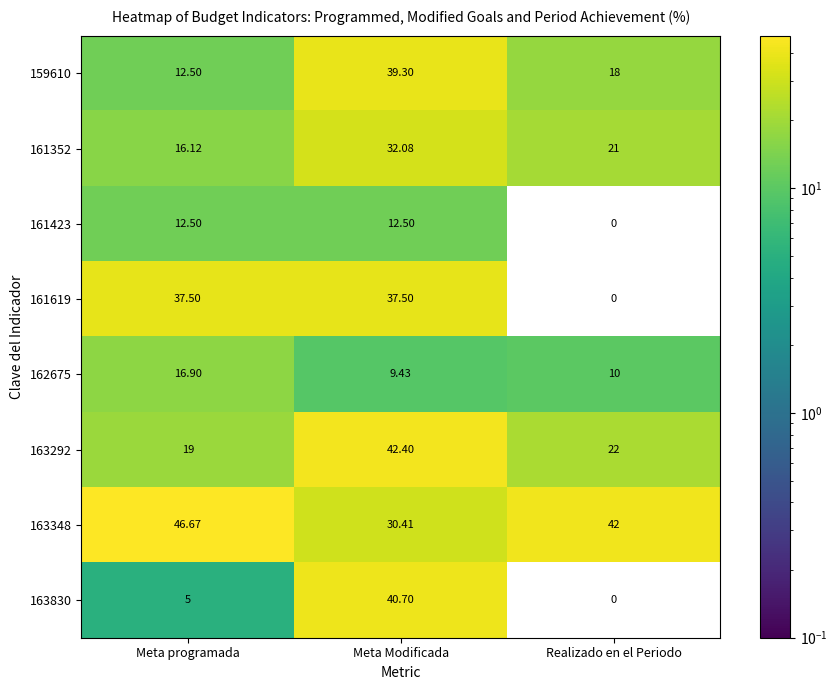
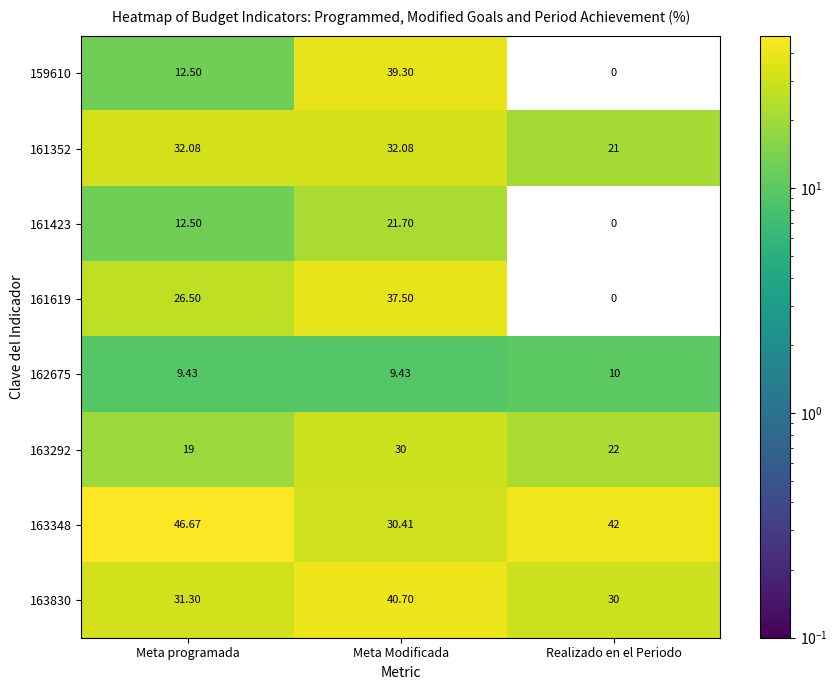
  {
    "159610": {
      "Meta programada": 12.50,
      "Meta Modificada": 39.30,
-     "Realizado en el Periodo": 18
+     "Realizado en el Periodo": 0
    },
    "161352": {
-     "Meta programada": 16.12,
+     "Meta programada": 32.08,
      "Meta Modificada": 32.08,
      "Realizado en el Periodo": 21
    },
    "161423": {
      "Meta programada": 12.50,
-     "Meta Modificada": 12.50,
+     "Meta Modificada": 21.70,
      "Realizado en el Periodo": 0
    },
    "161619": {
-     "Meta programada": 37.50,
+     "Meta programada": 26.50,
      "Meta Modificada": 37.50,
      "Realizado en el Periodo": 0
    },
    "162675": {
-     "Meta programada": 16.90,
+     "Meta programada": 9.43,
      "Meta Modificada": 9.43,
      "Realizado en el Periodo": 10
    },
    "163292": {
      "Meta programada": 19,
-     "Meta Modificada": 42.40,
+     "Meta Modificada": 30,
      "Realizado en el Periodo": 22
    },
    "163348": {
      "Meta programada": 46.67,
      "Meta Modificada": 30.41,
      "Realizado en el Periodo": 42
    },
    "163830": {
-     "Meta programada": 5,
+     "Meta programada": 31.30,
      "Meta Modificada": 40.70,
-     "Realizado en el Periodo": 0
+     "Realizado en el Periodo": 30
    }
  }
